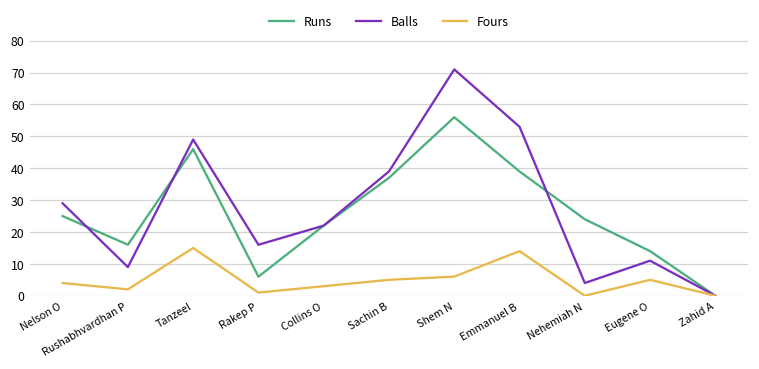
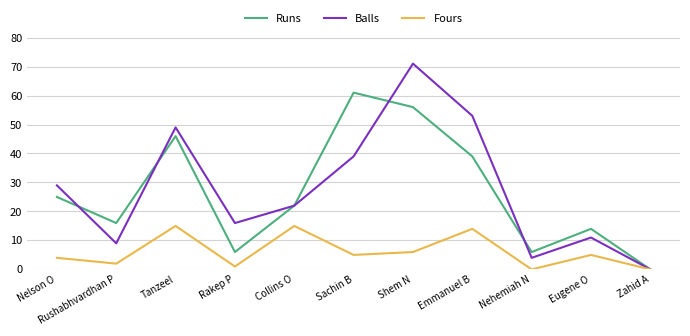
  {
    "Runs": {
      "Nelson O": 25,
      "Rushabhvardhan P": 16,
      "Tanzeel": 46,
      "Rakep P": 6,
-     "Sachin B": 37,
+     "Sachin B": 61,
      "Shem N": 56,
      "Emmanuel B": 39,
-     "Nehemiah N": 24,
+     "Nehemiah N": 6,
      "Eugene O": 14
    },
    "Balls": {
      "Nelson O": 29,
      "Rushabhvardhan P": 9,
      "Tanzeel": 49,
      "Rakep P": 16,
      "Sachin B": 39,
      "Shem N": 71,
      "Emmanuel B": 53,
      "Nehemiah N": 4,
      "Eugene O": 11
    },
    "Fours": {
      "Nelson O": 4,
      "Rushabhvardhan P": 2,
      "Tanzeel": 15,
      "Rakep P": 1,
-     "Collins O": 3,
+     "Collins O": 15,
      "Sachin B": 5,
      "Shem N": 6,
      "Emmanuel B": 14,
      "Nehemiah N": 0,
      "Eugene O": 5
    }
  }
